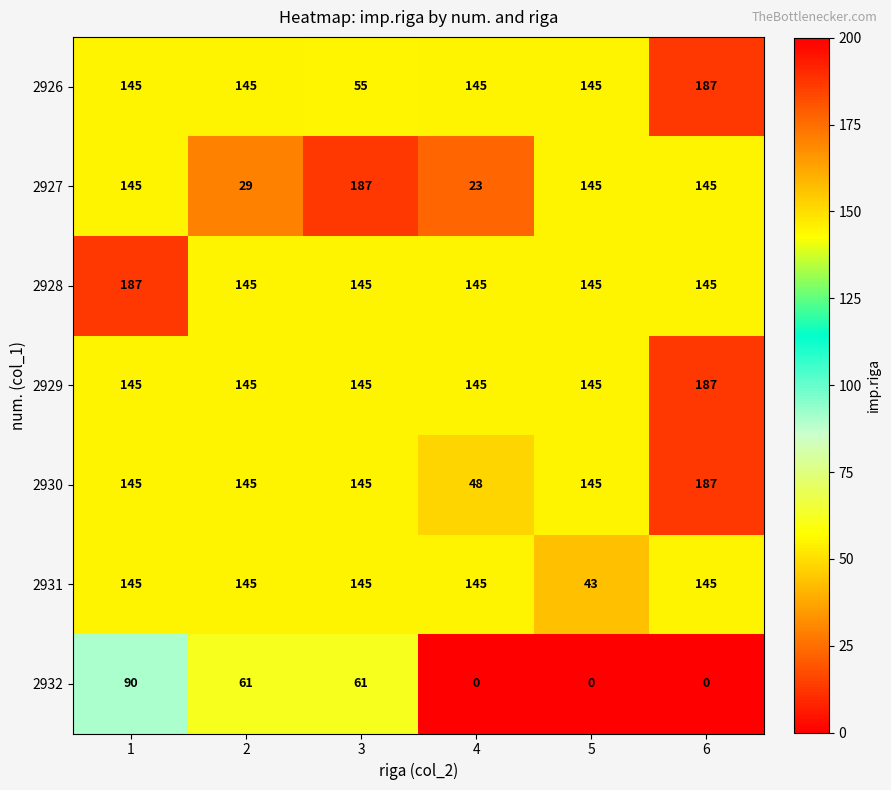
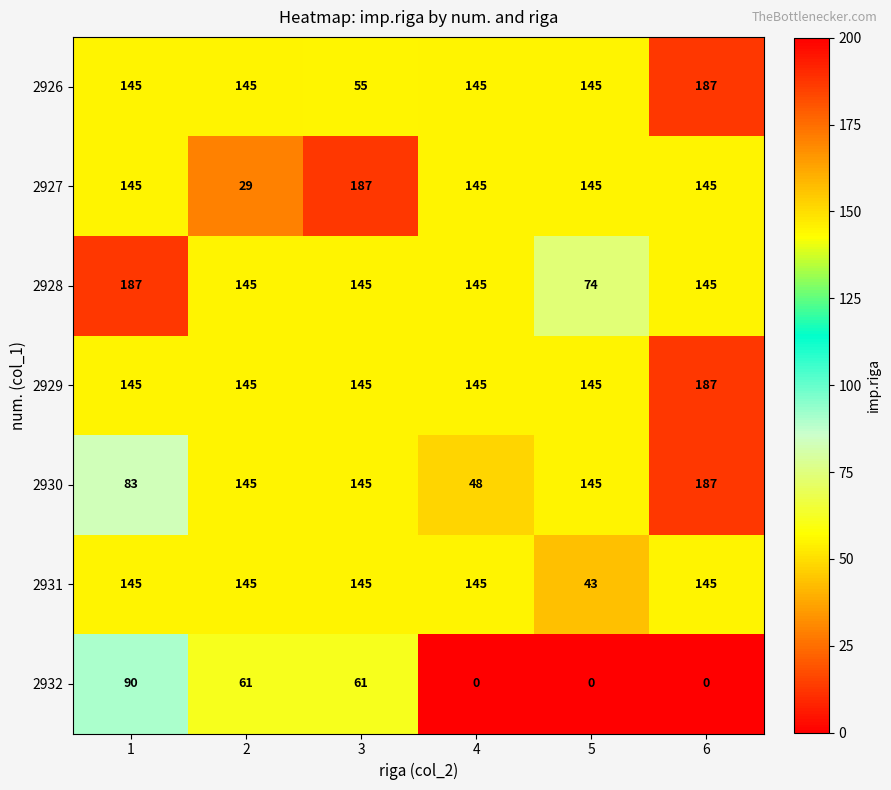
  {
    "2926": {
      "1": 145,
      "2": 145,
      "3": 55,
      "4": 145,
      "5": 145,
      "6": 187
    },
    "2927": {
      "1": 145,
      "2": 29,
      "3": 187,
-     "4": 23,
+     "4": 145,
      "5": 145,
      "6": 145
    },
    "2928": {
      "1": 187,
      "2": 145,
      "3": 145,
      "4": 145,
-     "5": 145,
+     "5": 74,
      "6": 145
    },
    "2929": {
      "1": 145,
      "2": 145,
      "3": 145,
      "4": 145,
      "5": 145,
      "6": 187
    },
    "2930": {
-     "1": 145,
+     "1": 83,
      "2": 145,
      "3": 145,
      "4": 48,
      "5": 145,
      "6": 187
    },
    "2931": {
      "1": 145,
      "2": 145,
      "3": 145,
      "4": 145,
      "5": 43,
      "6": 145
    },
    "2932": {
      "1": 90,
      "2": 61,
      "3": 61,
      "4": 0,
      "5": 0,
      "6": 0
    }
  }
